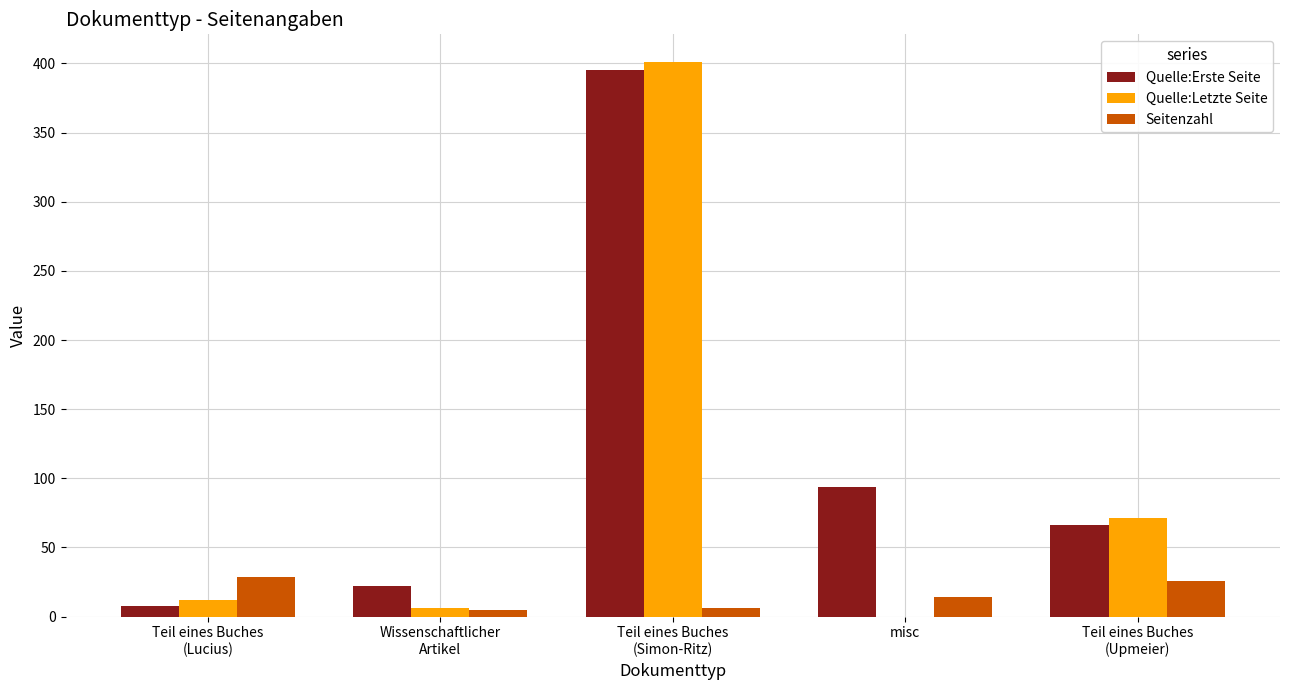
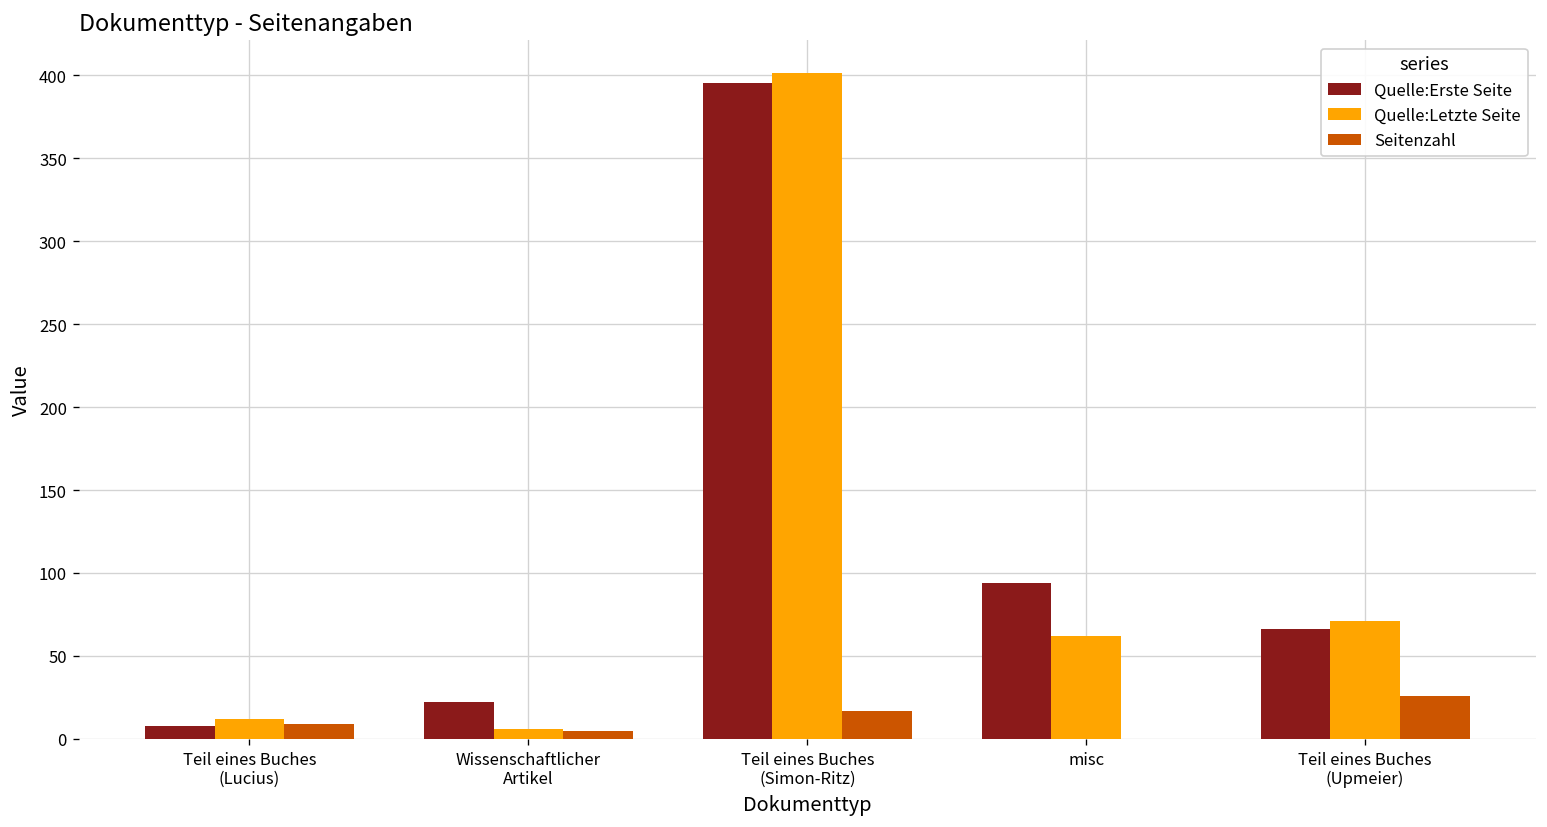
  {
    "Quelle:Erste Seite": {
      "Teil eines Buches (Lucius)": 8,
      "Wissenschaftlicher Artikel": 22,
      "Teil eines Buches (Simon-Ritz)": 395,
      "misc": 94,
      "Teil eines Buches (Upmeier)": 66
    },
    "Quelle:Letzte Seite": {
      "Teil eines Buches (Lucius)": 12,
      "Wissenschaftlicher Artikel": 6,
      "Teil eines Buches (Simon-Ritz)": 401,
-     "misc": 0,
+     "misc": 62,
      "Teil eines Buches (Upmeier)": 71
    },
    "Seitenzahl": {
-     "Teil eines Buches (Lucius)": 29,
+     "Teil eines Buches (Lucius)": 9,
      "Wissenschaftlicher Artikel": 5,
-     "Teil eines Buches (Simon-Ritz)": 6,
-     "misc": 14,
+     "Teil eines Buches (Simon-Ritz)": 17,
+     "misc": 0,
      "Teil eines Buches (Upmeier)": 26
    }
  }
